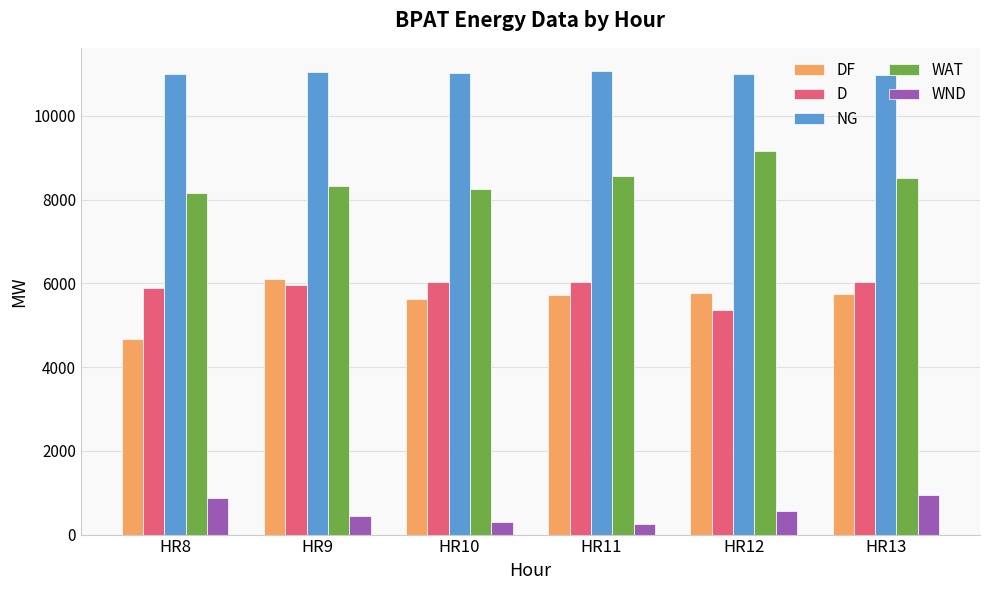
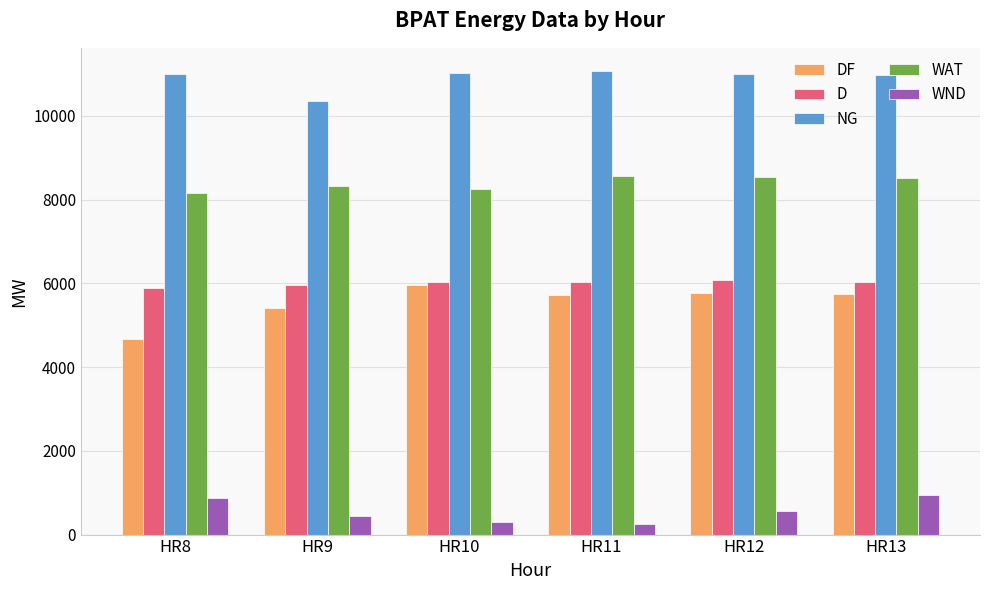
  {
    "DF": {
      "HR8": 4700,
-     "HR9": 6100,
-     "HR10": 5600,
+     "HR9": 5400,
+     "HR10": 6000,
      "HR11": 5700,
      "HR12": 5800,
      "HR13": 5700
    },
    "D": {
      "HR8": 5900,
      "HR9": 6000,
      "HR10": 6000,
      "HR11": 6000,
-     "HR12": 5400,
+     "HR12": 6100,
      "HR13": 6000
    },
    "NG": {
      "HR8": 11000,
-     "HR9": 11000,
+     "HR9": 10300,
      "HR10": 11000,
      "HR11": 11100,
      "HR12": 11000,
      "HR13": 11000
    },
    "WAT": {
      "HR8": 8200,
      "HR9": 8300,
      "HR10": 8300,
      "HR11": 8600,
-     "HR12": 9200,
+     "HR12": 8500,
      "HR13": 8500
    },
    "WND": {
      "HR8": 900,
      "HR9": 400,
      "HR10": 300,
      "HR11": 300,
      "HR12": 600,
      "HR13": 1000
    }
  }
